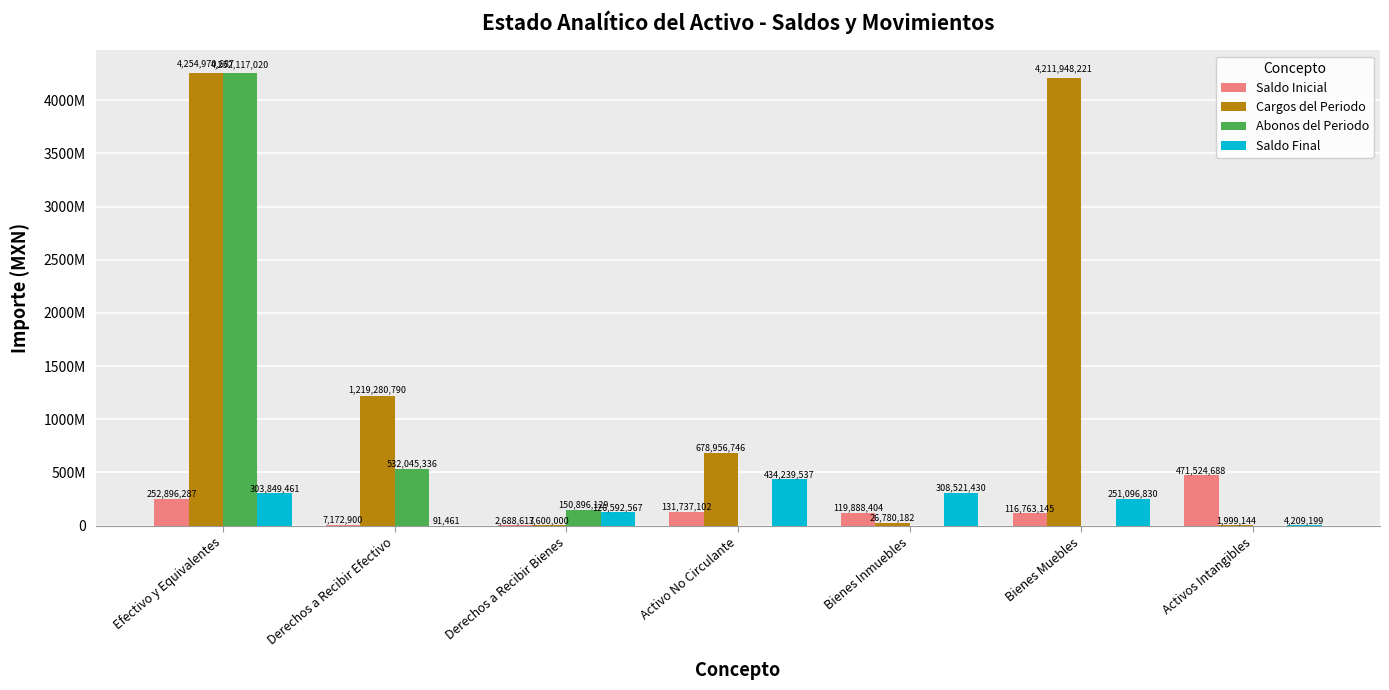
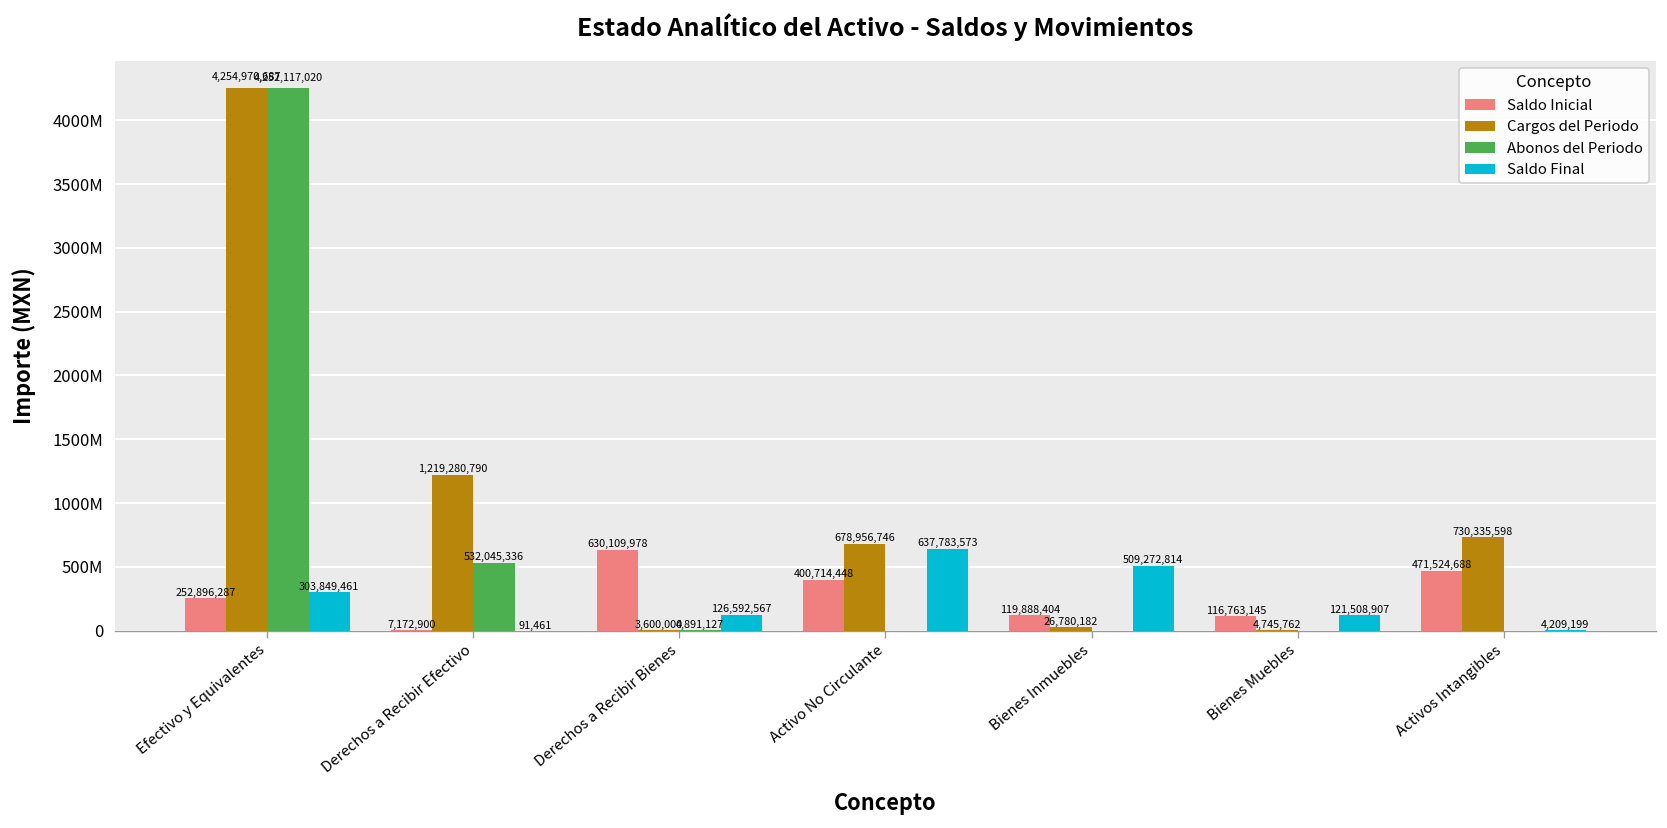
  {
    "Saldo Inicial": {
      "Efectivo y Equivalentes": "252,896,287",
      "Derechos a Recibir Efectivo": "7,172,900",
-     "Derechos a Recibir Bienes": "2,688,617",
-     "Activo No Circulante": "131,737,102",
+     "Derechos a Recibir Bienes": "630,109,978",
+     "Activo No Circulante": "400,714,448",
      "Bienes Inmuebles": "119,888,404",
      "Bienes Muebles": "116,763,145",
      "Activos Intangibles": "471,524,688"
    },
    "Cargos del Periodo": {
      "Derechos a Recibir Efectivo": "1,219,280,790",
      "Derechos a Recibir Bienes": "3,600,000",
      "Activo No Circulante": "678,956,746",
      "Bienes Inmuebles": "26,780,182",
-     "Bienes Muebles": "4,211,948,221",
-     "Activos Intangibles": "1,999,144"
+     "Bienes Muebles": "4,745,762",
+     "Activos Intangibles": "730,335,598"
    },
    "Abonos del Periodo": {
      "Derechos a Recibir Efectivo": "532,045,336",
-     "Derechos a Recibir Bienes": "150,896,129"
+     "Derechos a Recibir Bienes": "4,891,127"
    },
    "Saldo Final": {
      "Efectivo y Equivalentes": "303,849,461",
      "Derechos a Recibir Efectivo": "91,461",
      "Derechos a Recibir Bienes": "126,592,567",
-     "Activo No Circulante": "434,239,537",
-     "Bienes Inmuebles": "308,521,430",
-     "Bienes Muebles": "251,096,830",
+     "Activo No Circulante": "637,783,573",
+     "Bienes Inmuebles": "509,272,814",
+     "Bienes Muebles": "121,508,907",
      "Activos Intangibles": "4,209,199"
    }
  }
